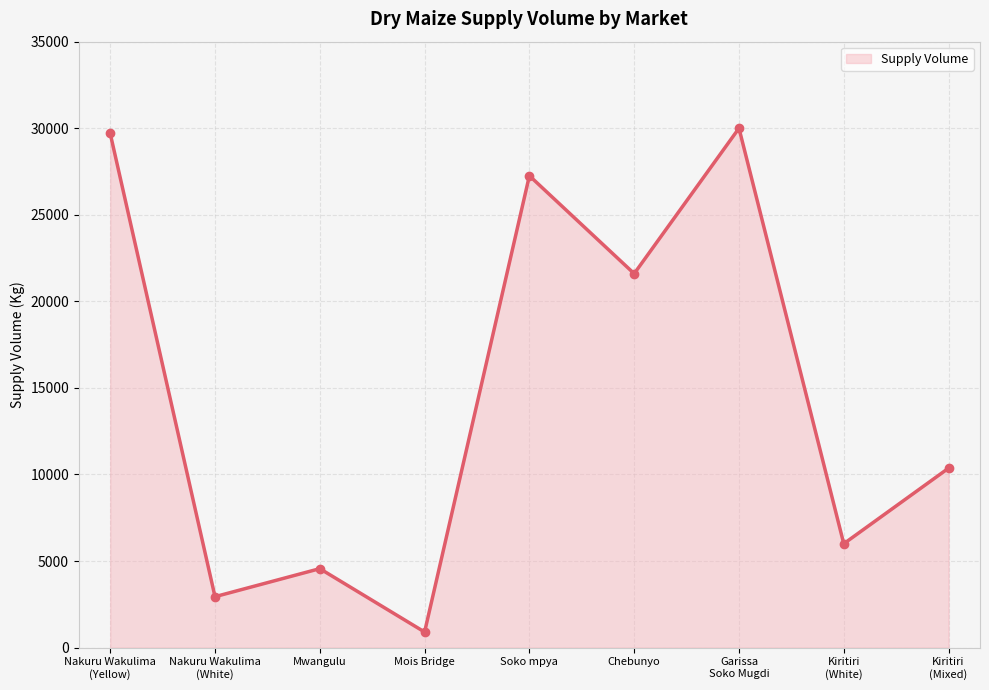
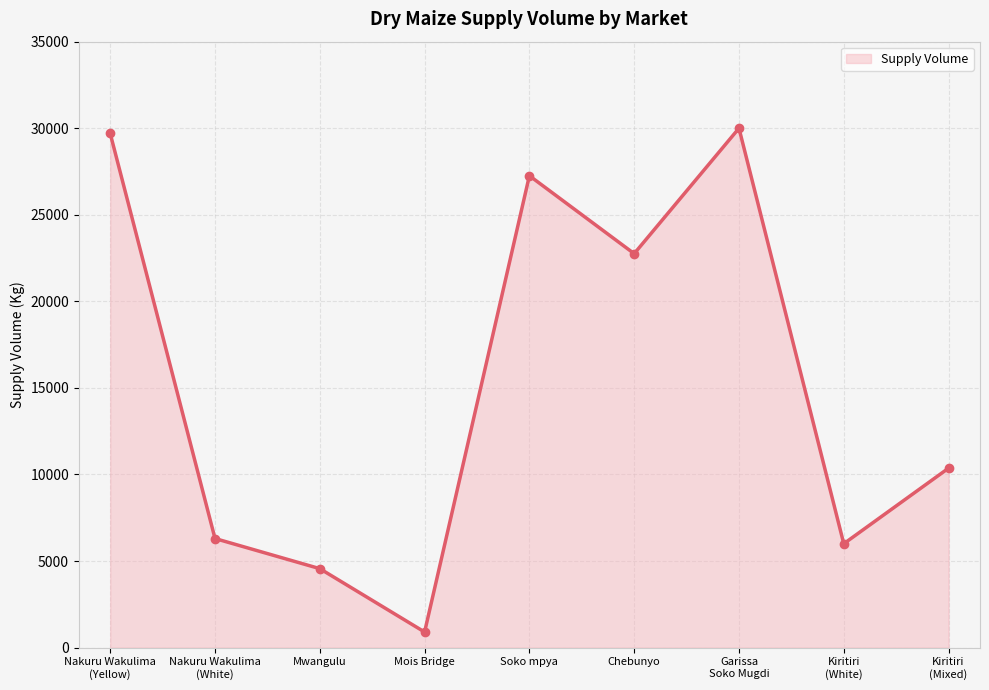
  {
    "Nakuru Wakulima (Yellow)": 29700,
-   "Nakuru Wakulima (White)": 2900,
+   "Nakuru Wakulima (White)": 6300,
    "Mwangulu": 4600,
    "Mois Bridge": 900,
    "Soko mpya": 27300,
-   "Chebunyo": 21600,
+   "Chebunyo": 22800,
    "Garissa Soko Mugdi": 30000,
    "Kiritiri (White)": 6000,
    "Kiritiri (Mixed)": 10400
  }
